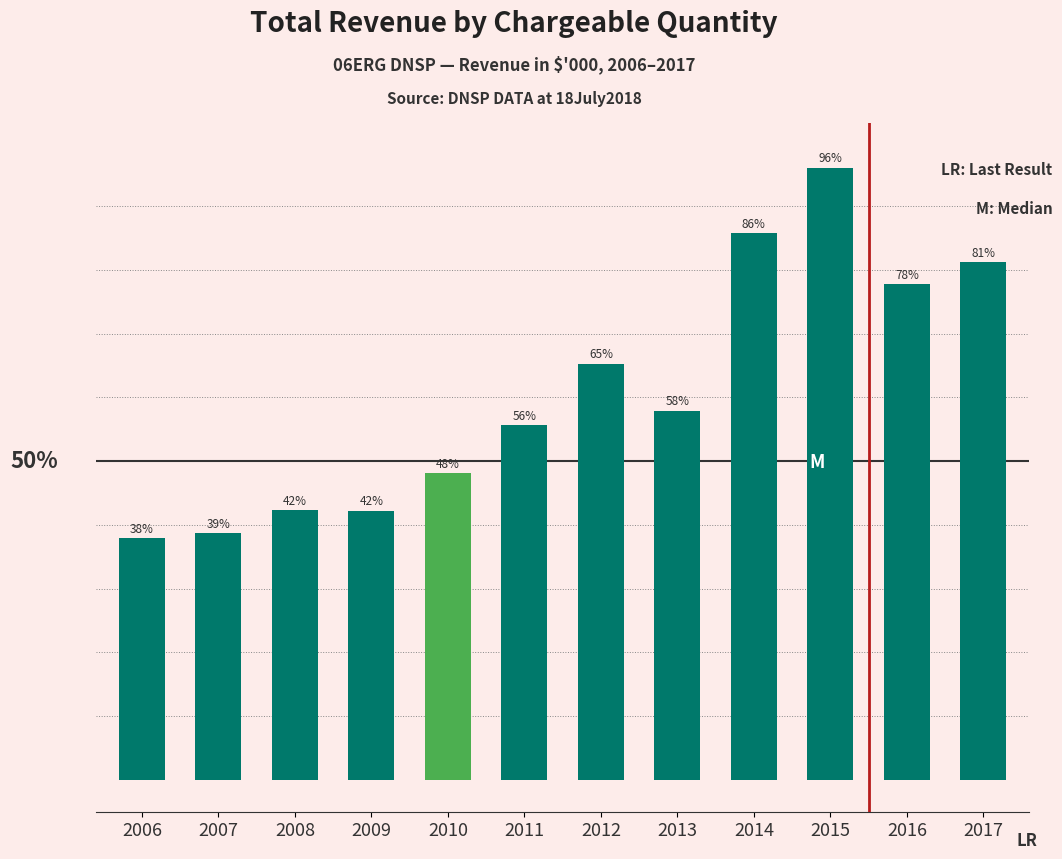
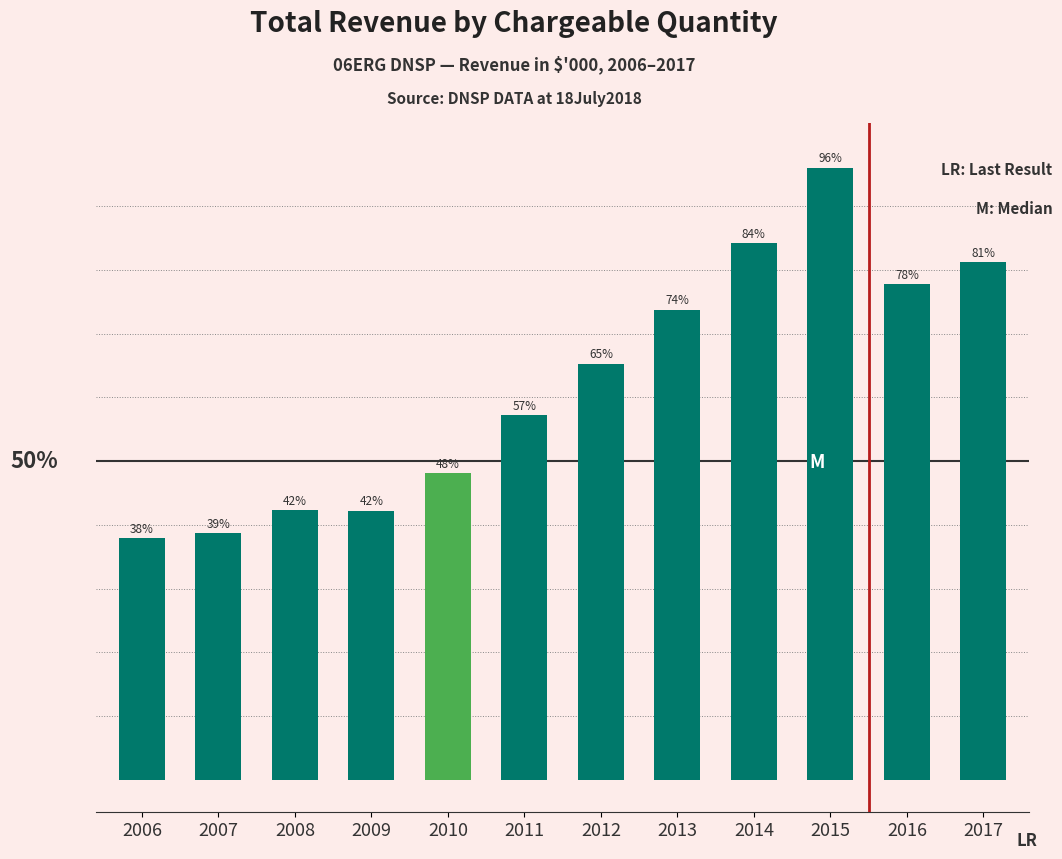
  {
    "2006": "38%",
    "2007": "39%",
    "2008": "42%",
    "2009": "42%",
    "2010": "48%",
-   "2011": "56%",
+   "2011": "57%",
    "2012": "65%",
-   "2013": "58%",
-   "2014": "86%",
+   "2013": "74%",
+   "2014": "84%",
    "2015": "96%",
    "2016": "78%",
    "2017": "81%"
  }
